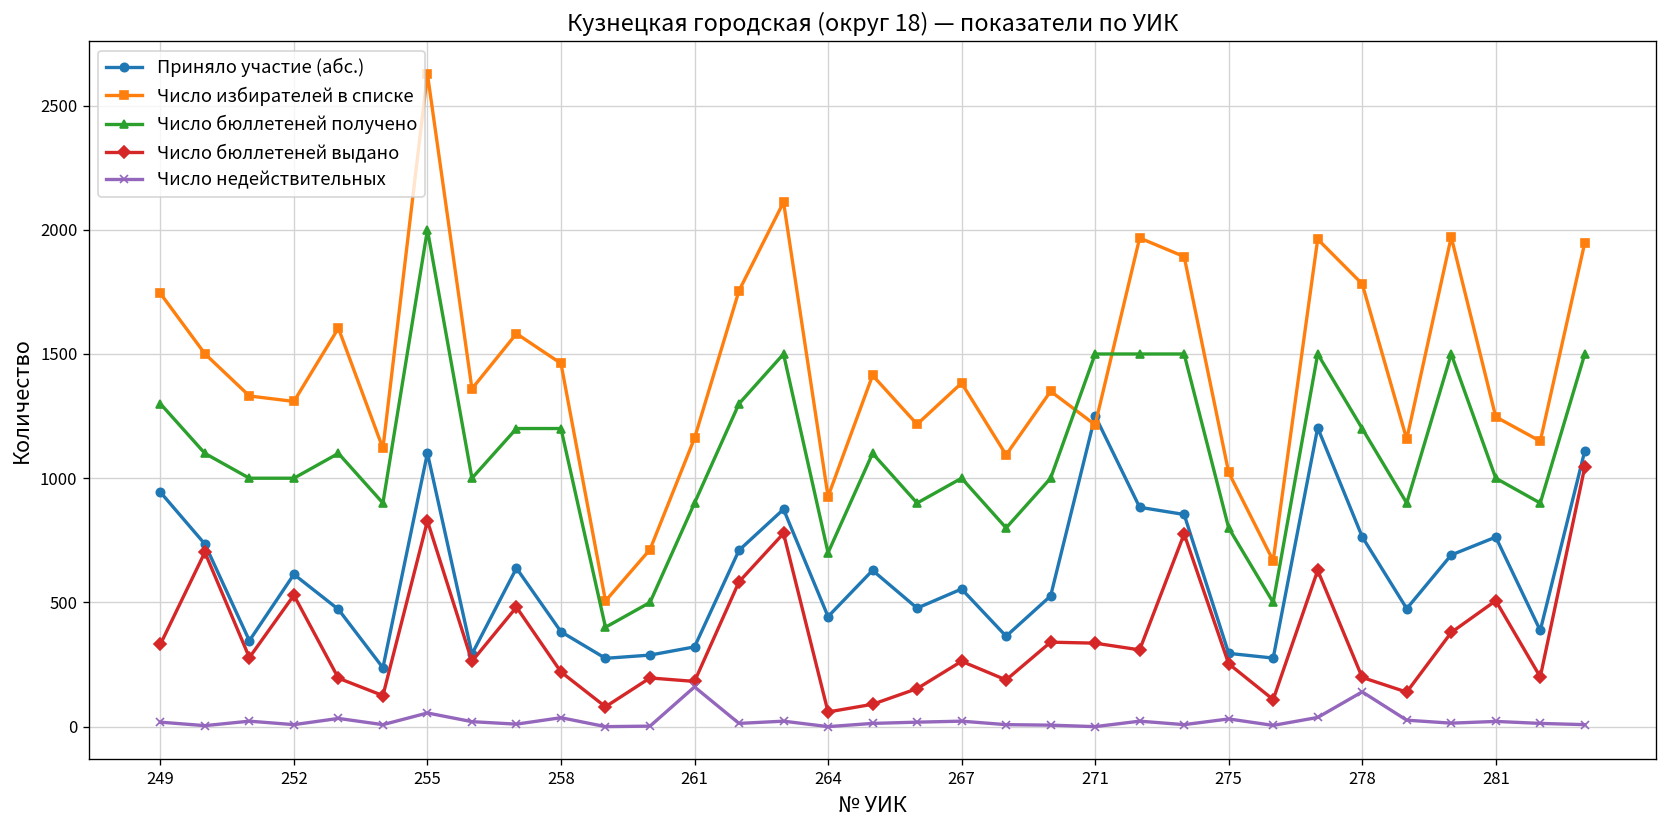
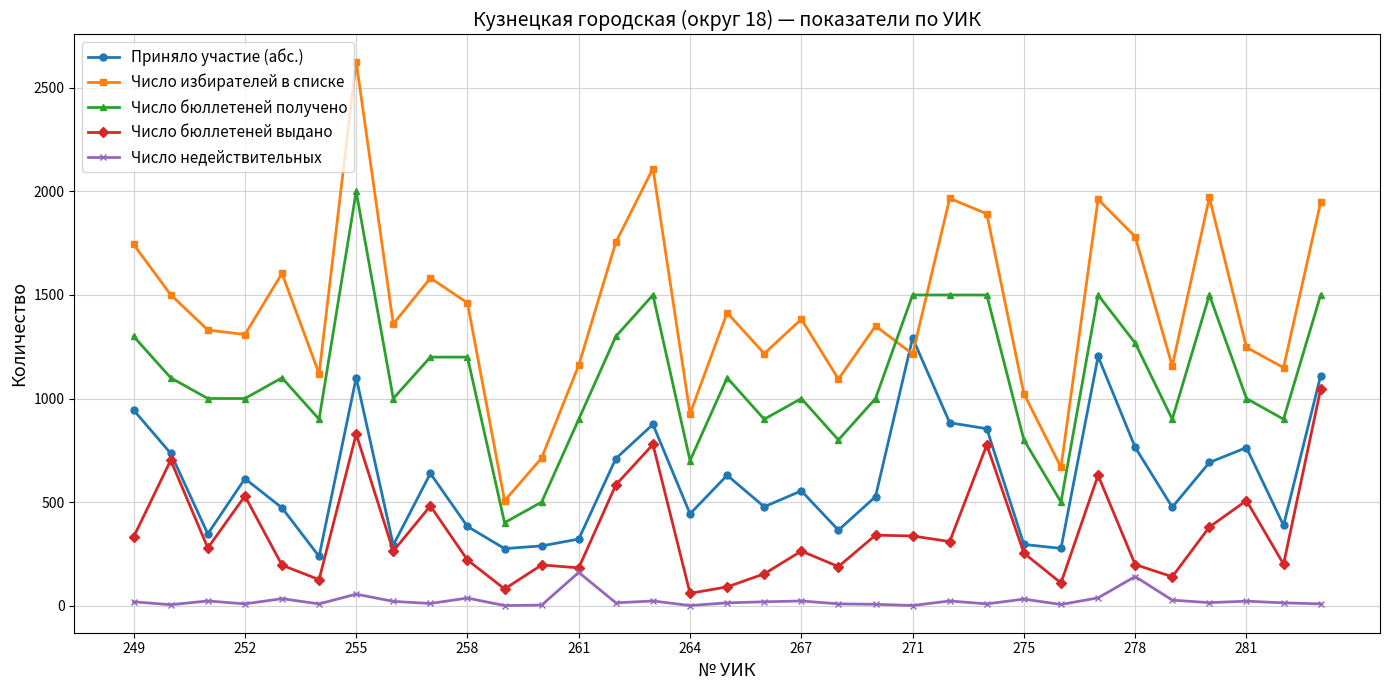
  {
    "Приняло участие (абс.)": {
      "249": 940,
      "252": 610,
      "255": 1100,
      "258": 380,
      "261": 320,
      "264": 440,
      "267": 550,
-     "271": 1250,
+     "271": 1290,
      "275": 300,
      "278": 760,
      "281": 760
    },
    "Число избирателей в списке": {
      "249": 1740,
      "252": 1310,
      "255": 2630,
      "258": 1460,
      "261": 1160,
      "264": 930,
      "267": 1380,
      "271": 1220,
      "275": 1020,
      "278": 1780,
      "281": 1250
    },
    "Число бюллетеней получено": {
      "249": 1300,
      "252": 1000,
      "255": 2000,
      "258": 1200,
      "261": 900,
      "264": 700,
      "267": 1000,
      "271": 1500,
      "275": 800,
-     "278": 1200,
+     "278": 1270,
      "281": 1000
    },
    "Число бюллетеней выдано": {
      "249": 330,
      "252": 530,
      "255": 830,
      "258": 220,
      "261": 180,
      "264": 60,
      "267": 260,
      "271": 340,
      "275": 250,
      "278": 200,
      "281": 510
    },
    "Число недействительных": {
      "249": 20,
      "252": 10,
      "255": 60,
      "258": 40,
      "261": 160,
      "264": 0,
      "267": 20,
      "271": 0,
      "275": 30,
      "278": 140,
      "281": 20
    }
  }
